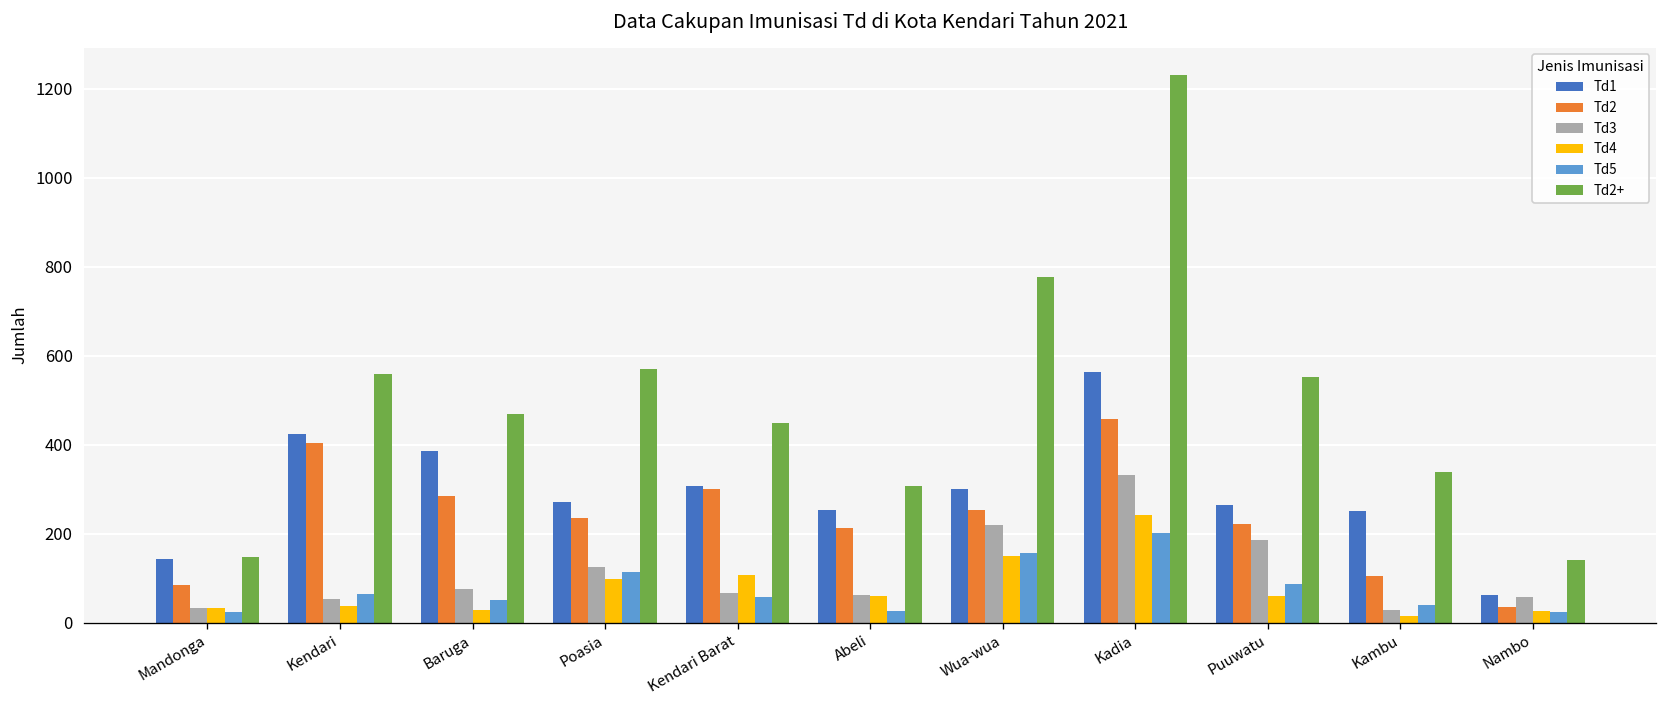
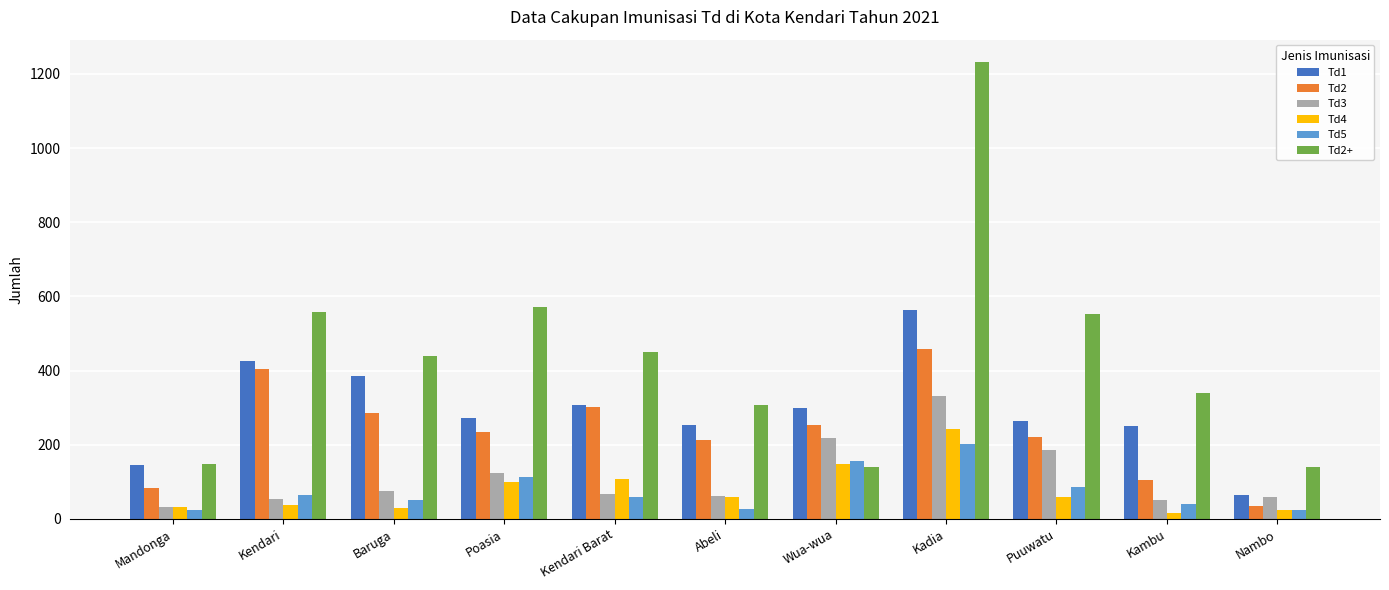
  {
    "Td2": {
      "Mandonga": 80,
      "Kendari": 400,
      "Baruga": 290,
      "Poasia": 240,
      "Kendari Barat": 300,
      "Abeli": 210,
      "Wua-wua": 250,
      "Kadia": 460,
      "Puuwatu": 220,
      "Kambu": 110,
      "Nambo": 40
    },
    "Td3": {
      "Mandonga": 30,
      "Kendari": 50,
      "Baruga": 80,
      "Poasia": 120,
      "Kendari Barat": 70,
      "Abeli": 60,
      "Wua-wua": 220,
      "Kadia": 330,
      "Puuwatu": 190,
-     "Kambu": 30,
+     "Kambu": 50,
      "Nambo": 60
    },
    "Td4": {
      "Mandonga": 30,
      "Kendari": 40,
      "Baruga": 30,
      "Poasia": 100,
      "Kendari Barat": 110,
      "Abeli": 60,
      "Wua-wua": 150,
      "Kadia": 240,
      "Puuwatu": 60,
      "Kambu": 20,
      "Nambo": 30
    },
    "Td2+": {
      "Mandonga": 150,
      "Kendari": 560,
-     "Baruga": 470,
+     "Baruga": 440,
      "Poasia": 570,
      "Kendari Barat": 450,
      "Abeli": 310,
-     "Wua-wua": 780,
+     "Wua-wua": 140,
      "Kadia": 1230,
      "Puuwatu": 550,
      "Kambu": 340,
      "Nambo": 140
    }
  }
